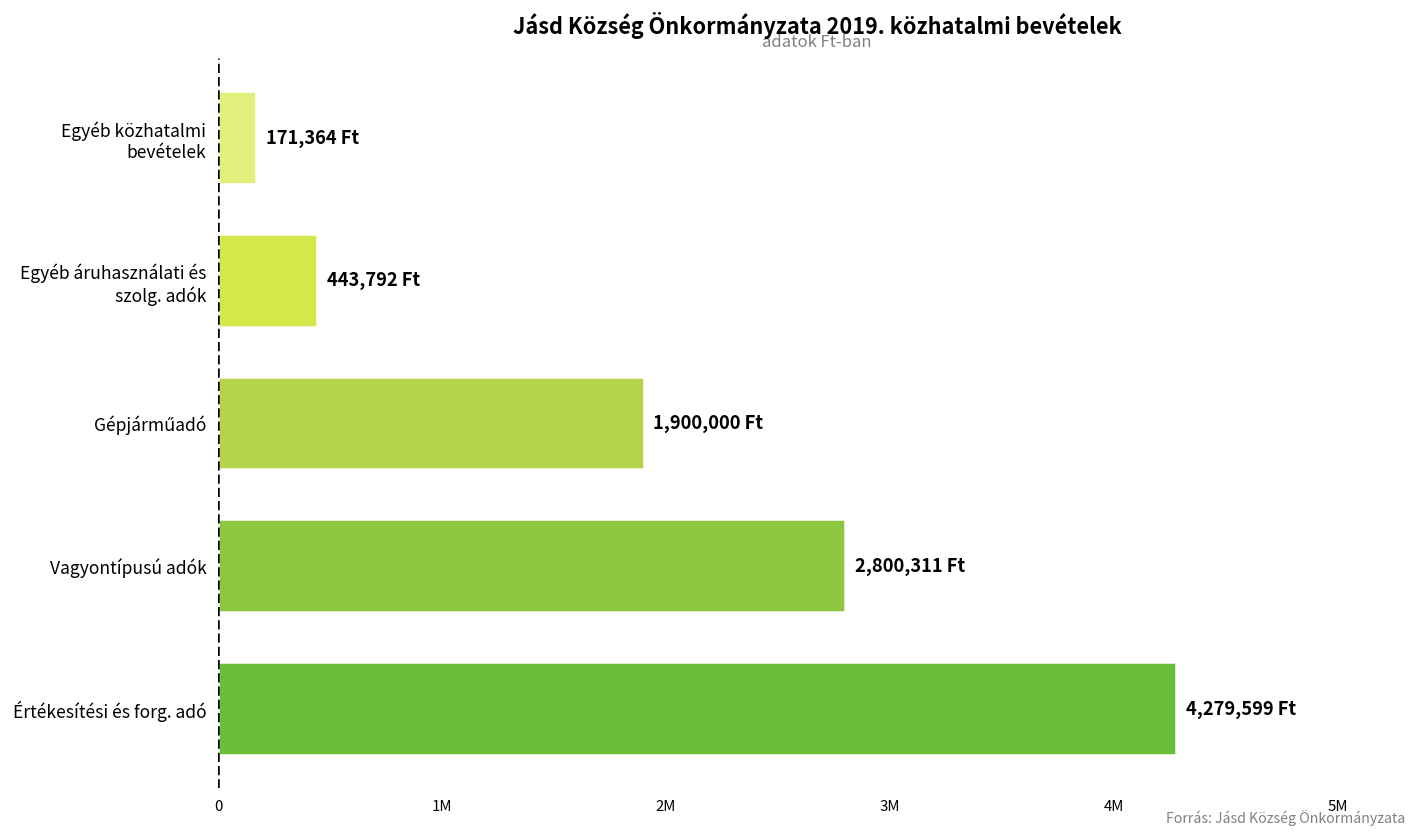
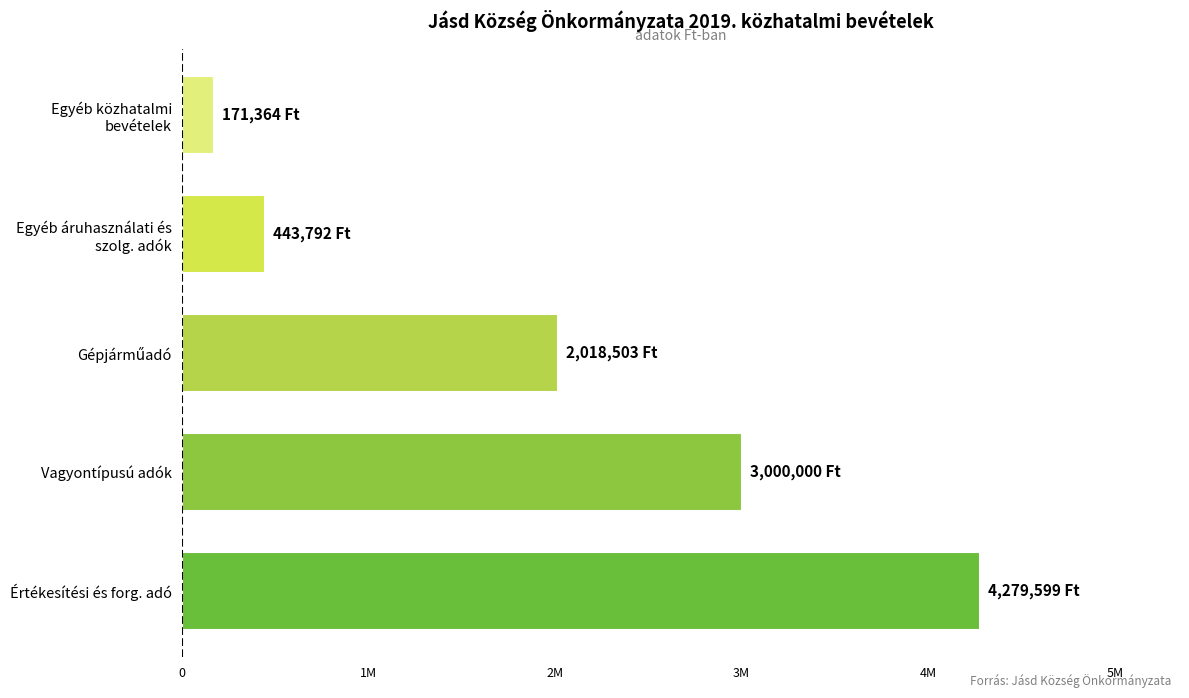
  {
    "Egyéb közhatalmi bevételek": "171,364",
    "Egyéb áruhasználati és szolg. adók": "443,792",
-   "Gépjárműadó": "1,900,000",
-   "Vagyontípusú adók": "2,800,311",
+   "Gépjárműadó": "2,018,503",
+   "Vagyontípusú adók": "3,000,000",
    "Értékesítési és forg. adó": "4,279,599"
  }
